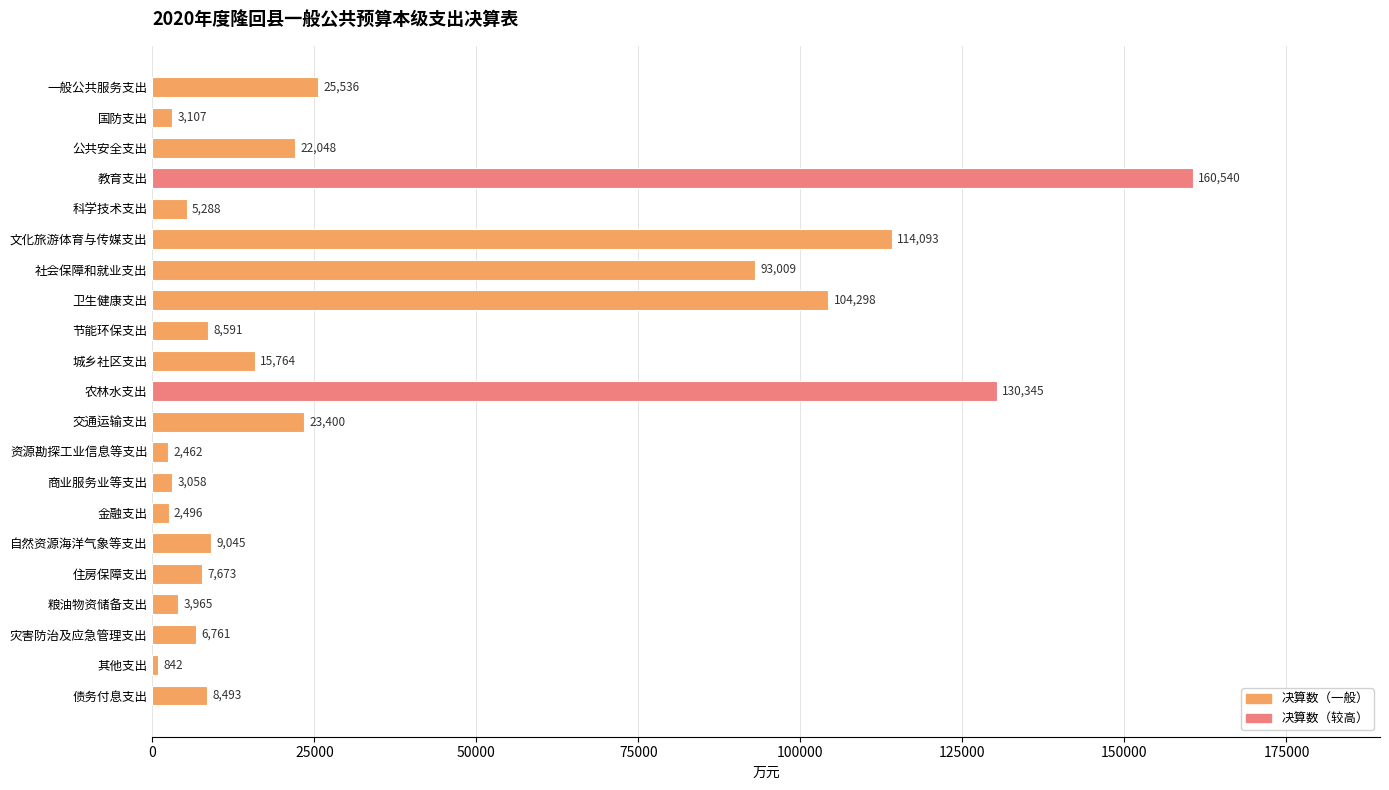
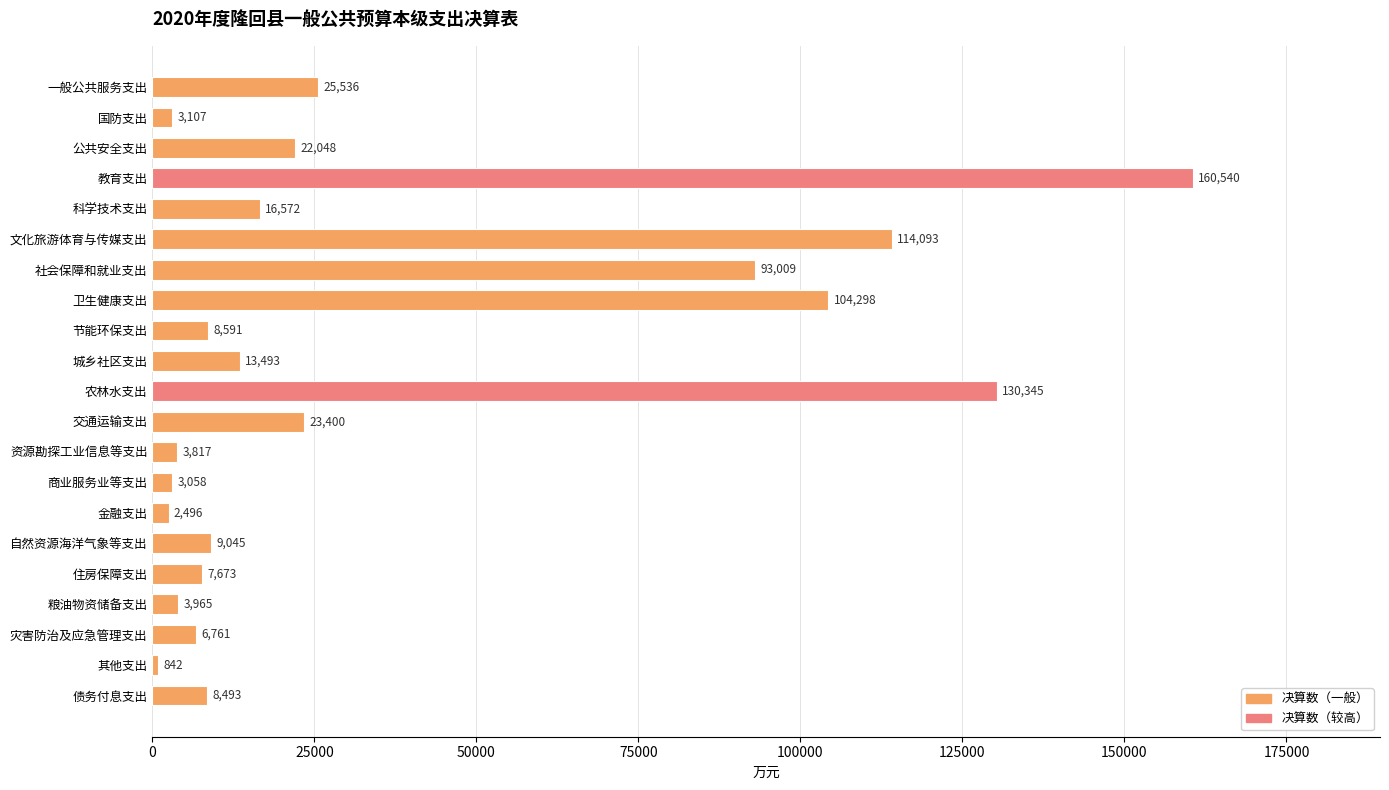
  {
    "一般公共服务支出": "25,536",
    "国防支出": "3,107",
    "公共安全支出": "22,048",
    "教育支出": "160,540",
-   "科学技术支出": "5,288",
+   "科学技术支出": "16,572",
    "文化旅游体育与传媒支出": "114,093",
    "社会保障和就业支出": "93,009",
    "卫生健康支出": "104,298",
    "节能环保支出": "8,591",
-   "城乡社区支出": "15,764",
+   "城乡社区支出": "13,493",
    "农林水支出": "130,345",
    "交通运输支出": "23,400",
-   "资源勘探工业信息等支出": "2,462",
+   "资源勘探工业信息等支出": "3,817",
    "商业服务业等支出": "3,058",
    "金融支出": "2,496",
    "自然资源海洋气象等支出": "9,045",
    "住房保障支出": "7,673",
    "粮油物资储备支出": "3,965",
    "灾害防治及应急管理支出": "6,761",
    "其他支出": "842",
    "债务付息支出": "8,493"
  }
